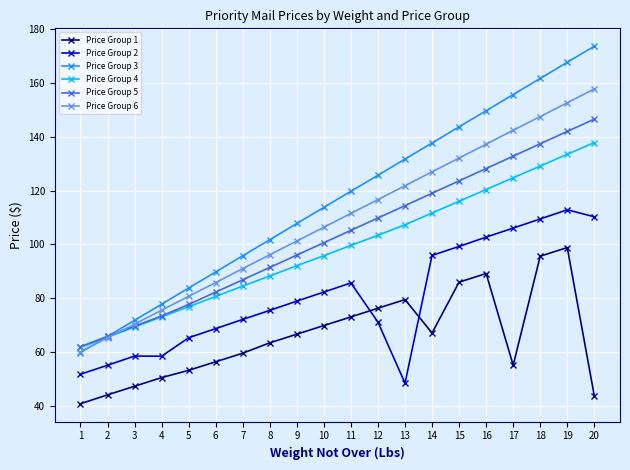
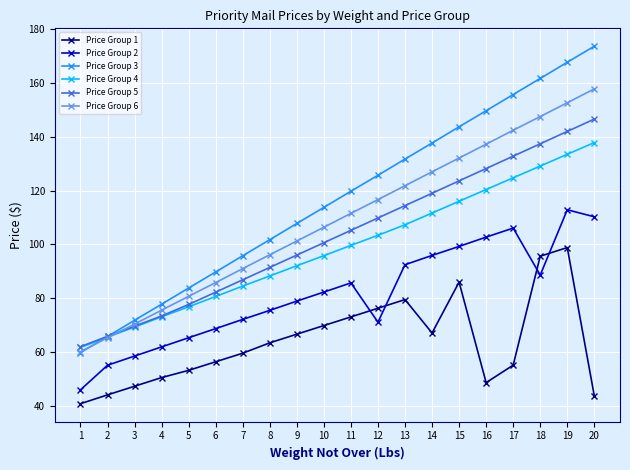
  {
    "Price Group 1": {
      "1": 41,
      "2": 44,
      "3": 47,
      "4": 51,
      "5": 53,
      "6": 56,
      "7": 60,
      "8": 64,
      "9": 67,
      "10": 70,
      "11": 73,
      "12": 76,
      "13": 80,
      "14": 67,
      "15": 86,
-     "16": 89,
+     "16": 49,
      "17": 55,
      "18": 96,
      "19": 99,
      "20": 44
    },
    "Price Group 2": {
-     "1": 52,
+     "1": 46,
      "2": 55,
      "3": 59,
-     "4": 59,
+     "4": 62,
      "5": 65,
      "6": 69,
      "7": 72,
      "8": 76,
      "9": 79,
      "10": 82,
      "11": 86,
      "12": 71,
-     "13": 49,
+     "13": 92,
      "14": 96,
      "15": 99,
      "16": 103,
      "17": 106,
-     "18": 109,
+     "18": 89,
      "19": 113,
      "20": 110
    }
  }
